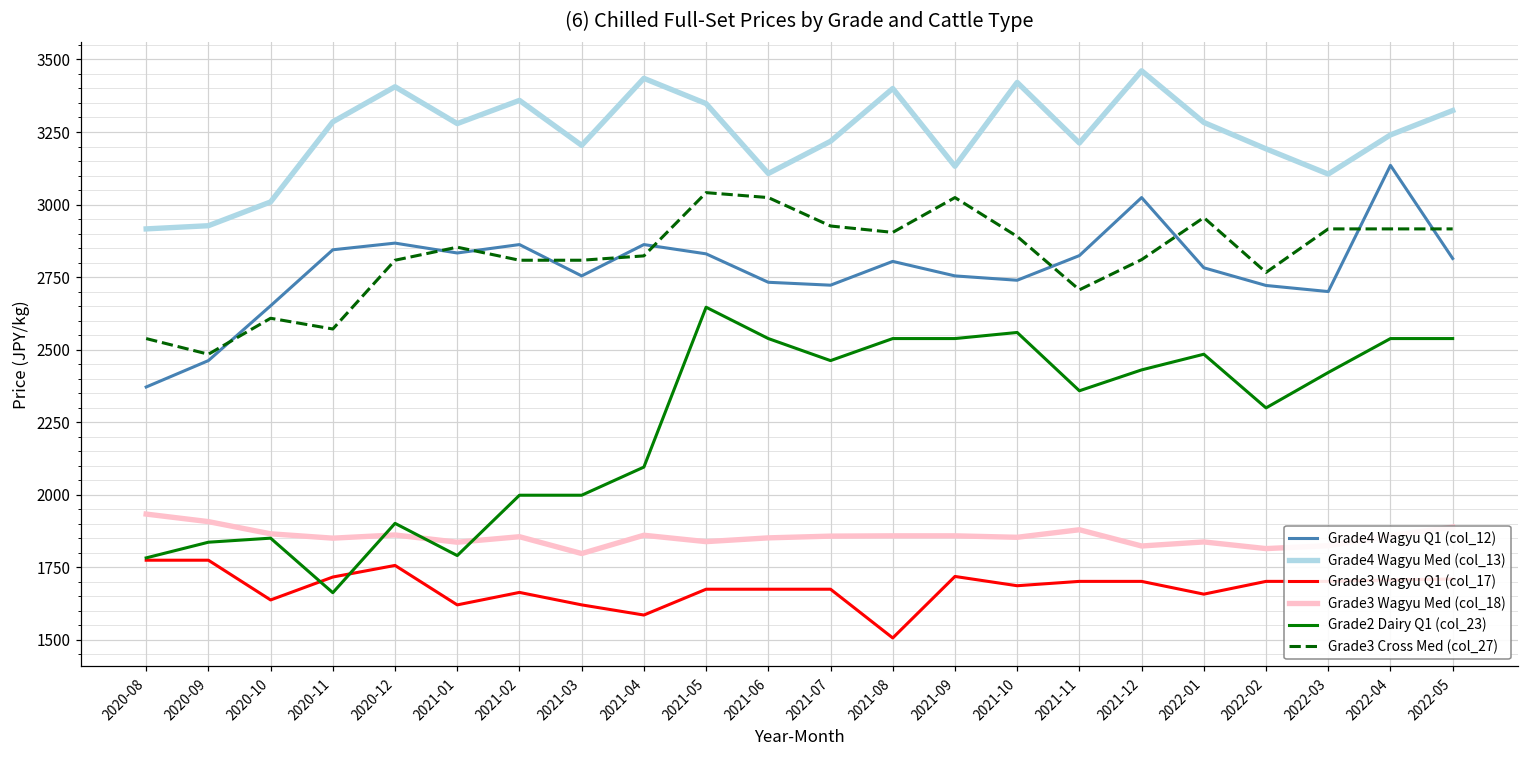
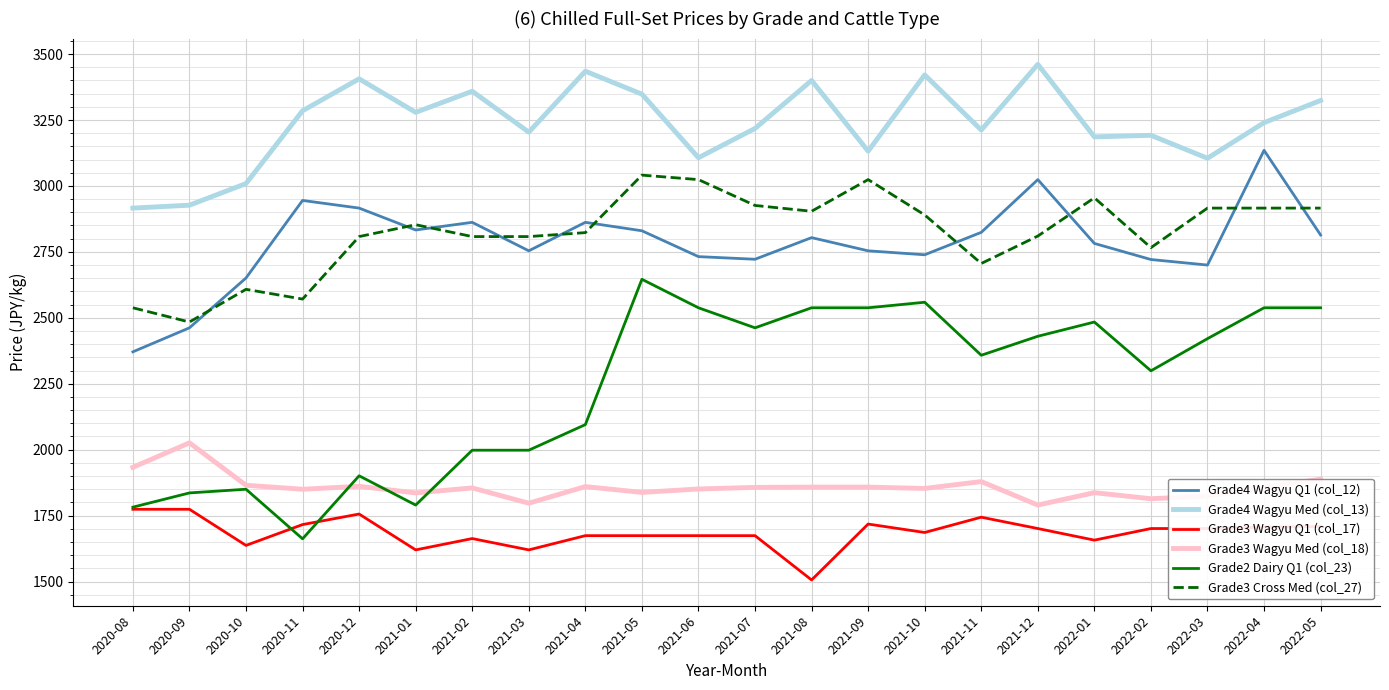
  {
    "Grade4 Wagyu Q1 (col_12)": {
      "2020-08": 2370,
      "2020-09": 2460,
      "2020-10": 2650,
-     "2020-11": 2840,
-     "2020-12": 2870,
+     "2020-11": 2950,
+     "2020-12": 2920,
      "2021-01": 2830,
      "2021-02": 2860,
      "2021-03": 2750,
      "2021-04": 2860,
      "2021-05": 2830,
      "2021-06": 2730,
      "2021-07": 2720,
      "2021-08": 2800,
      "2021-09": 2750,
      "2021-10": 2740,
      "2021-11": 2820,
      "2021-12": 3020,
      "2022-01": 2780,
      "2022-02": 2720,
      "2022-03": 2700,
      "2022-04": 3140,
      "2022-05": 2810
    },
    "Grade4 Wagyu Med (col_13)": {
      "2020-08": 2920,
      "2020-09": 2930,
      "2020-10": 3010,
      "2020-11": 3290,
      "2020-12": 3410,
      "2021-01": 3280,
      "2021-02": 3360,
      "2021-03": 3200,
      "2021-04": 3440,
      "2021-05": 3350,
      "2021-06": 3110,
      "2021-07": 3220,
      "2021-08": 3400,
      "2021-09": 3130,
      "2021-10": 3420,
      "2021-11": 3210,
      "2021-12": 3460,
-     "2022-01": 3280,
+     "2022-01": 3190,
      "2022-02": 3190,
      "2022-03": 3110,
      "2022-04": 3240,
      "2022-05": 3320
    },
    "Grade3 Wagyu Q1 (col_17)": {
      "2020-09": 1770,
      "2020-10": 1640,
      "2020-11": 1720,
      "2020-12": 1760,
      "2021-01": 1620,
      "2021-02": 1660,
      "2021-03": 1620,
-     "2021-04": 1590,
+     "2021-04": 1670,
      "2021-05": 1670,
      "2021-06": 1670,
      "2021-07": 1670,
      "2021-08": 1510,
      "2021-09": 1720,
      "2021-10": 1690,
-     "2021-11": 1700,
+     "2021-11": 1740,
      "2021-12": 1700,
      "2022-01": 1660,
      "2022-02": 1700
    },
    "Grade3 Wagyu Med (col_18)": {
      "2020-08": 1930,
-     "2020-09": 1910,
+     "2020-09": 2030,
      "2020-10": 1870,
      "2020-11": 1850,
      "2020-12": 1860,
      "2021-01": 1840,
      "2021-02": 1860,
      "2021-03": 1800,
      "2021-04": 1860,
      "2021-05": 1840,
      "2021-06": 1850,
      "2021-07": 1860,
      "2021-08": 1860,
      "2021-09": 1860,
      "2021-10": 1850,
      "2021-11": 1880,
-     "2021-12": 1820,
+     "2021-12": 1790,
      "2022-01": 1840,
      "2022-02": 1810
    }
  }
